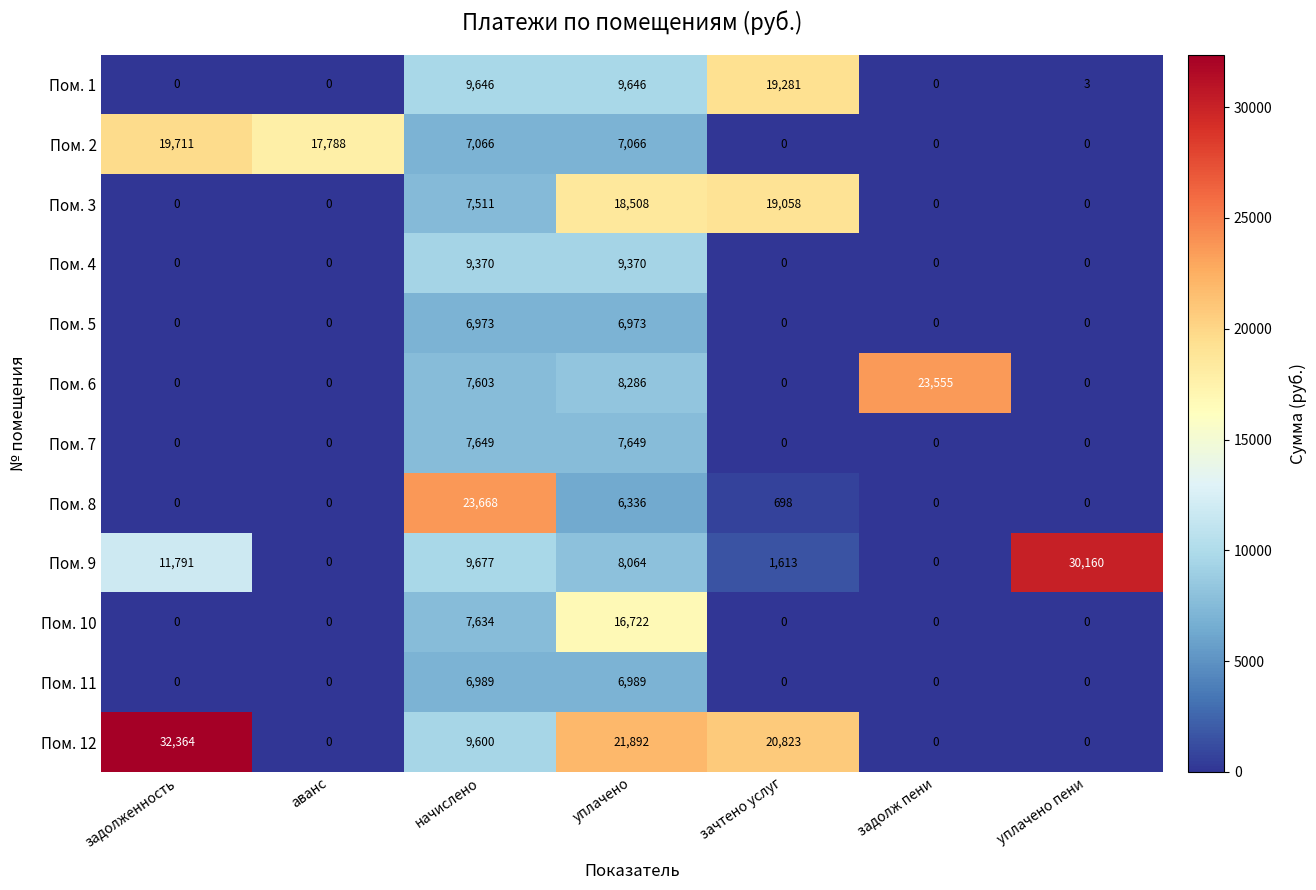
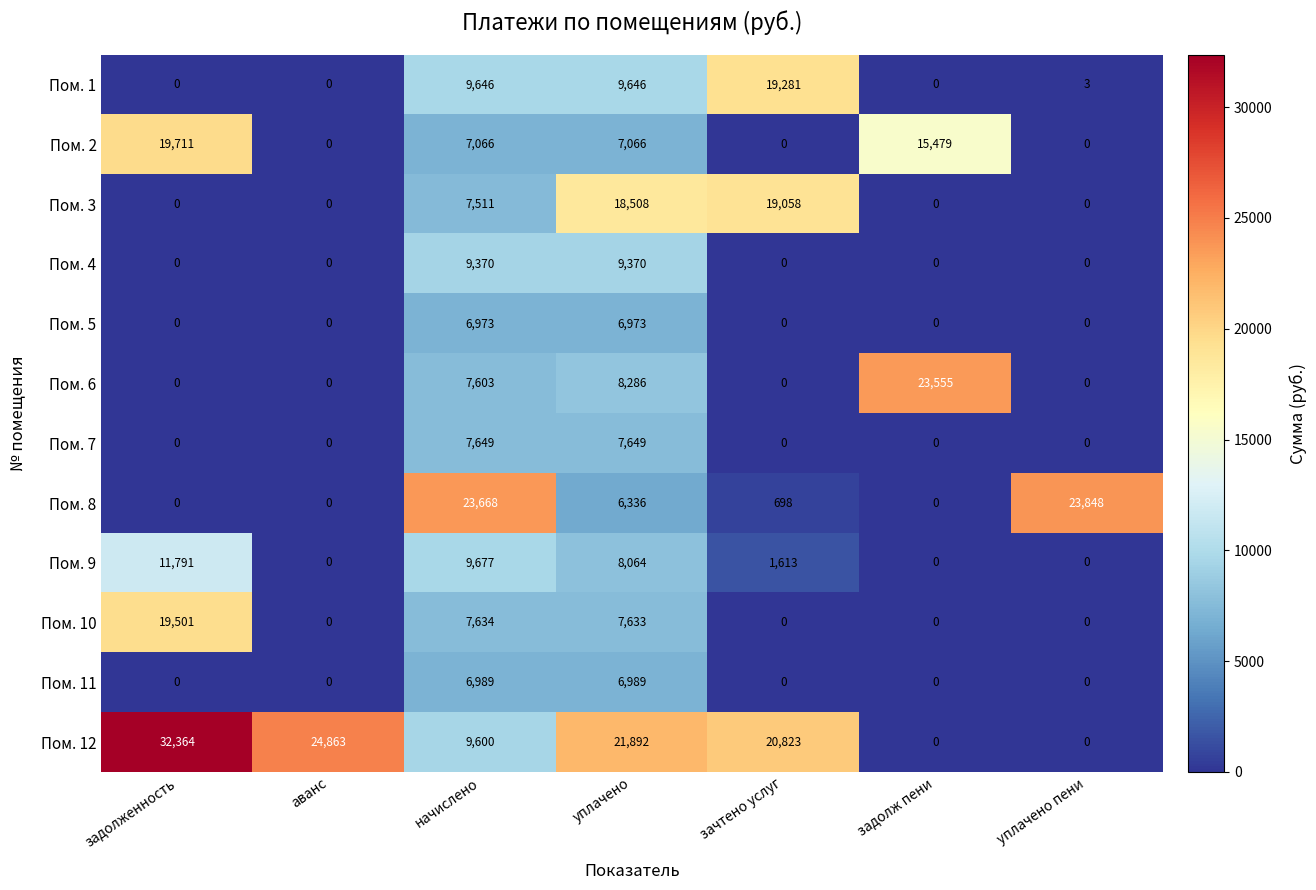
  {
    "Пом. 1": {
      "задолженность": "0",
      "аванс": "0",
      "начислено": "9,646",
      "уплачено": "9,646",
      "зачтено услуг": "19,281",
      "задолж пени": "0",
      "уплачено пени": "3"
    },
    "Пом. 2": {
      "задолженность": "19,711",
-     "аванс": "17,788",
+     "аванс": "0",
      "начислено": "7,066",
      "уплачено": "7,066",
      "зачтено услуг": "0",
-     "задолж пени": "0",
+     "задолж пени": "15,479",
      "уплачено пени": "0"
    },
    "Пом. 3": {
      "задолженность": "0",
      "аванс": "0",
      "начислено": "7,511",
      "уплачено": "18,508",
      "зачтено услуг": "19,058",
      "задолж пени": "0",
      "уплачено пени": "0"
    },
    "Пом. 4": {
      "задолженность": "0",
      "аванс": "0",
      "начислено": "9,370",
      "уплачено": "9,370",
      "зачтено услуг": "0",
      "задолж пени": "0",
      "уплачено пени": "0"
    },
    "Пом. 5": {
      "задолженность": "0",
      "аванс": "0",
      "начислено": "6,973",
      "уплачено": "6,973",
      "зачтено услуг": "0",
      "задолж пени": "0",
      "уплачено пени": "0"
    },
    "Пом. 6": {
      "задолженность": "0",
      "аванс": "0",
      "начислено": "7,603",
      "уплачено": "8,286",
      "зачтено услуг": "0",
      "задолж пени": "23,555",
      "уплачено пени": "0"
    },
    "Пом. 7": {
      "задолженность": "0",
      "аванс": "0",
      "начислено": "7,649",
      "уплачено": "7,649",
      "зачтено услуг": "0",
      "задолж пени": "0",
      "уплачено пени": "0"
    },
    "Пом. 8": {
      "задолженность": "0",
      "аванс": "0",
      "начислено": "23,668",
      "уплачено": "6,336",
      "зачтено услуг": "698",
      "задолж пени": "0",
-     "уплачено пени": "0"
+     "уплачено пени": "23,848"
    },
    "Пом. 9": {
      "задолженность": "11,791",
      "аванс": "0",
      "начислено": "9,677",
      "уплачено": "8,064",
      "зачтено услуг": "1,613",
      "задолж пени": "0",
-     "уплачено пени": "30,160"
+     "уплачено пени": "0"
    },
    "Пом. 10": {
-     "задолженность": "0",
+     "задолженность": "19,501",
      "аванс": "0",
      "начислено": "7,634",
-     "уплачено": "16,722",
+     "уплачено": "7,633",
      "зачтено услуг": "0",
      "задолж пени": "0",
      "уплачено пени": "0"
    },
    "Пом. 11": {
      "задолженность": "0",
      "аванс": "0",
      "начислено": "6,989",
      "уплачено": "6,989",
      "зачтено услуг": "0",
      "задолж пени": "0",
      "уплачено пени": "0"
    },
    "Пом. 12": {
      "задолженность": "32,364",
-     "аванс": "0",
+     "аванс": "24,863",
      "начислено": "9,600",
      "уплачено": "21,892",
      "зачтено услуг": "20,823",
      "задолж пени": "0",
      "уплачено пени": "0"
    }
  }
